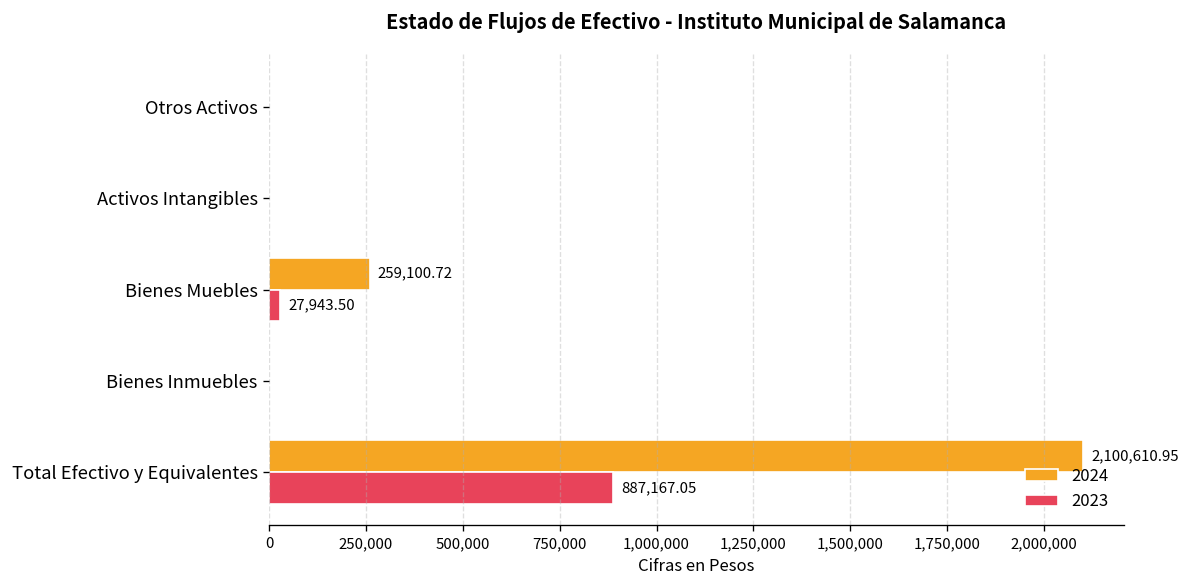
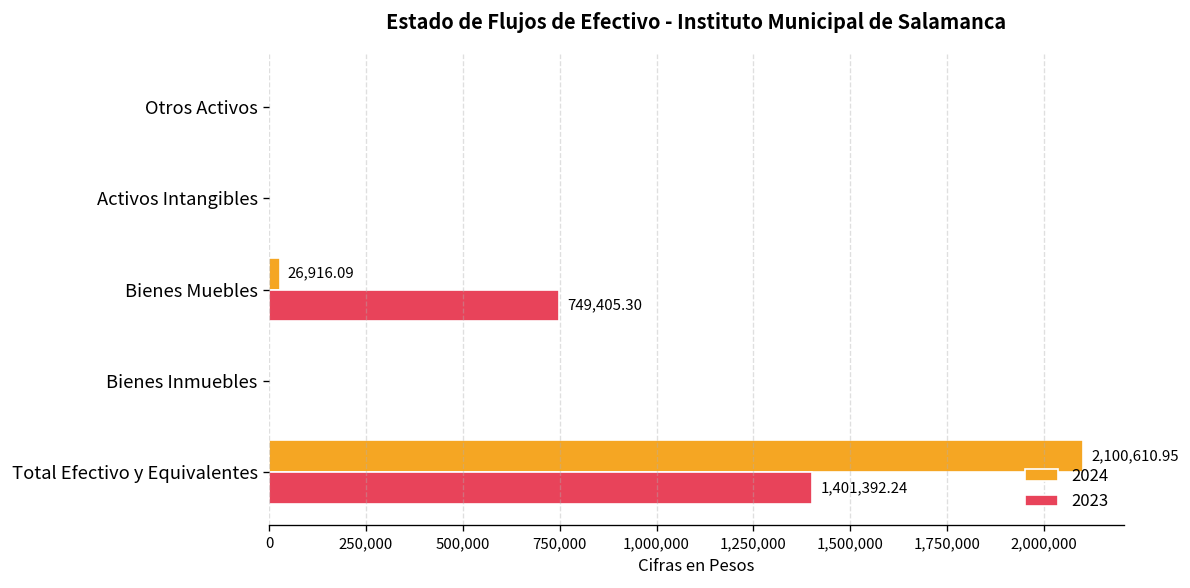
  {
    "2024": {
-     "Bienes Muebles": "259,100.72",
+     "Bienes Muebles": "26,916.09",
      "Total Efectivo y Equivalentes": "2,100,610.95"
    },
    "2023": {
-     "Bienes Muebles": "27,943.50",
-     "Total Efectivo y Equivalentes": "887,167.05"
+     "Bienes Muebles": "749,405.30",
+     "Total Efectivo y Equivalentes": "1,401,392.24"
    }
  }
